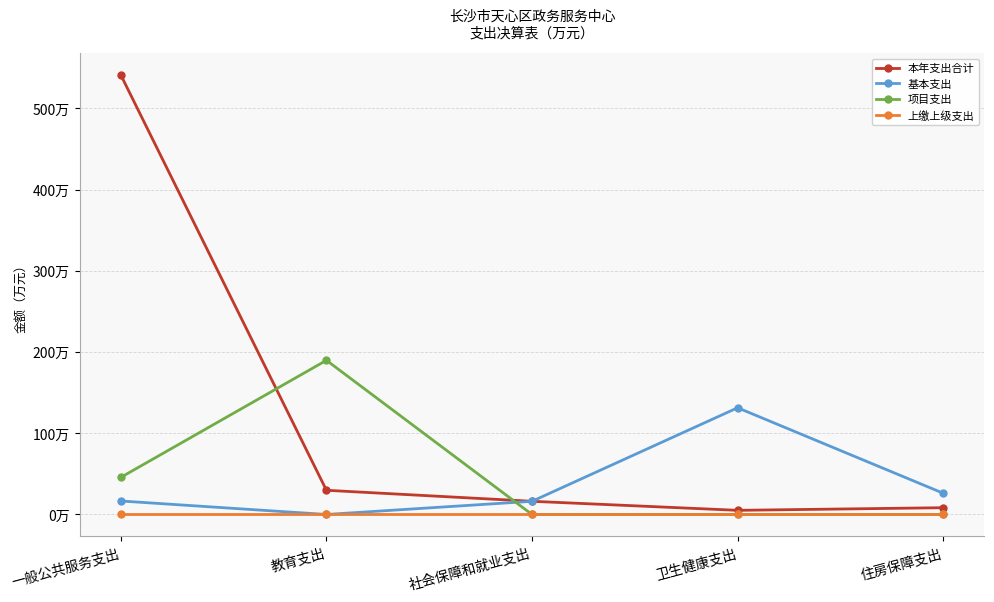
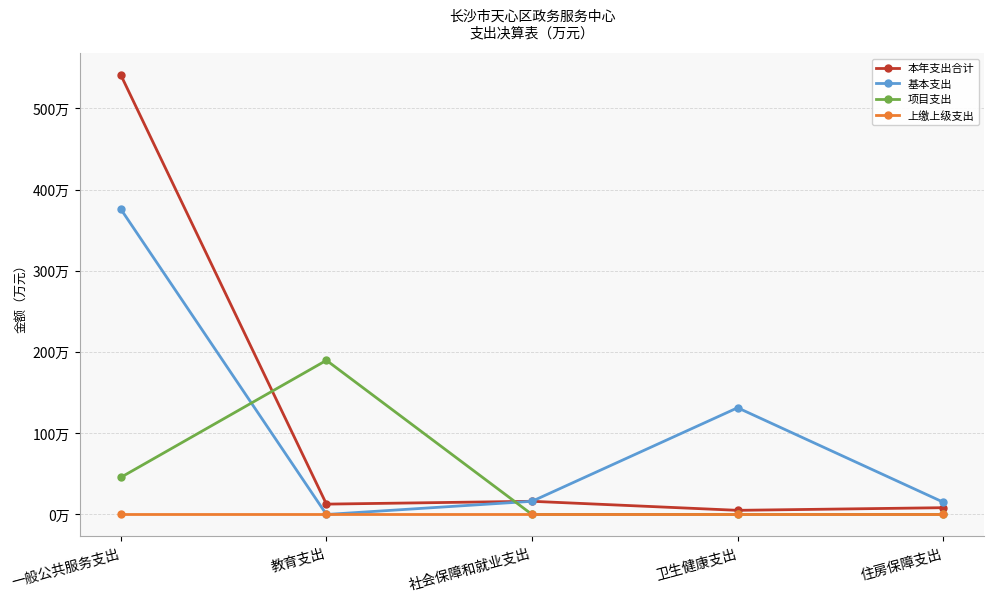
  {
    "本年支出合计": {
      "一般公共服务支出": "540万",
-     "教育支出": "30万",
+     "教育支出": "10万",
      "卫生健康支出": "10万",
      "住房保障支出": "10万"
    },
    "基本支出": {
-     "一般公共服务支出": "20万",
+     "一般公共服务支出": "380万",
      "卫生健康支出": "130万",
-     "住房保障支出": "30万"
+     "住房保障支出": "20万"
    },
    "项目支出": {
      "一般公共服务支出": "50万",
      "教育支出": "190万"
    },
    "上缴上级支出": {
      "一般公共服务支出": "0万"
    }
  }
